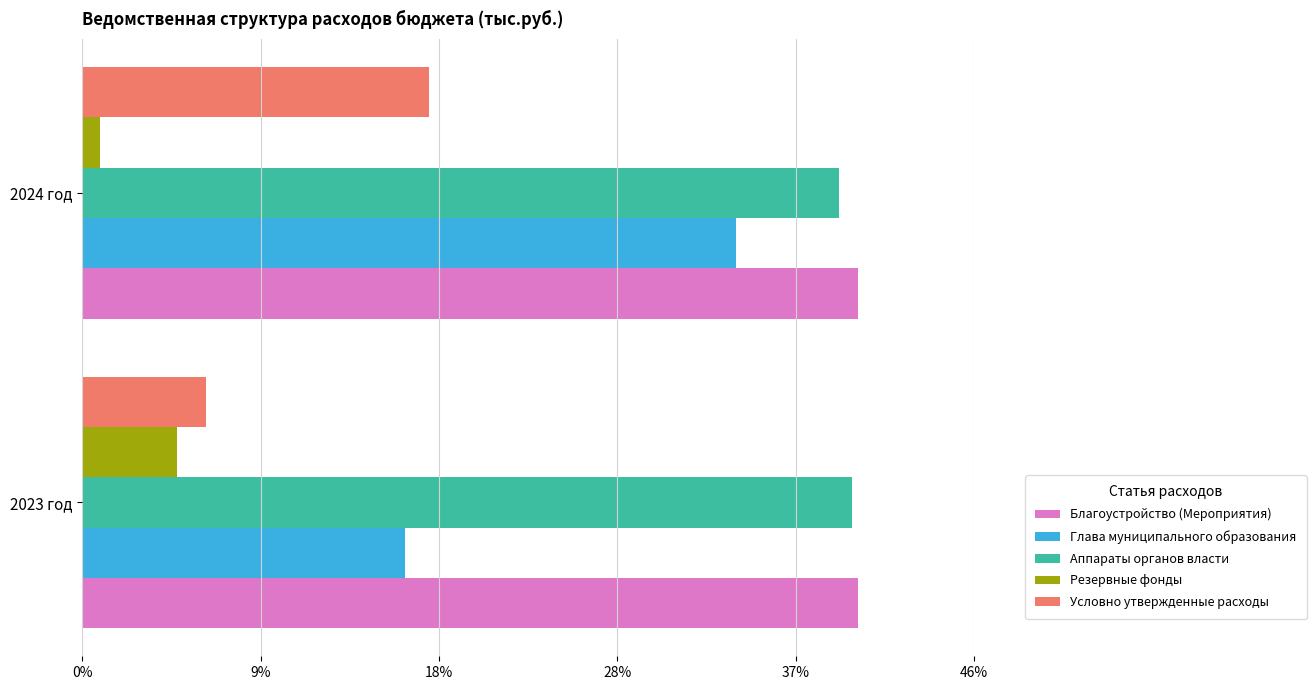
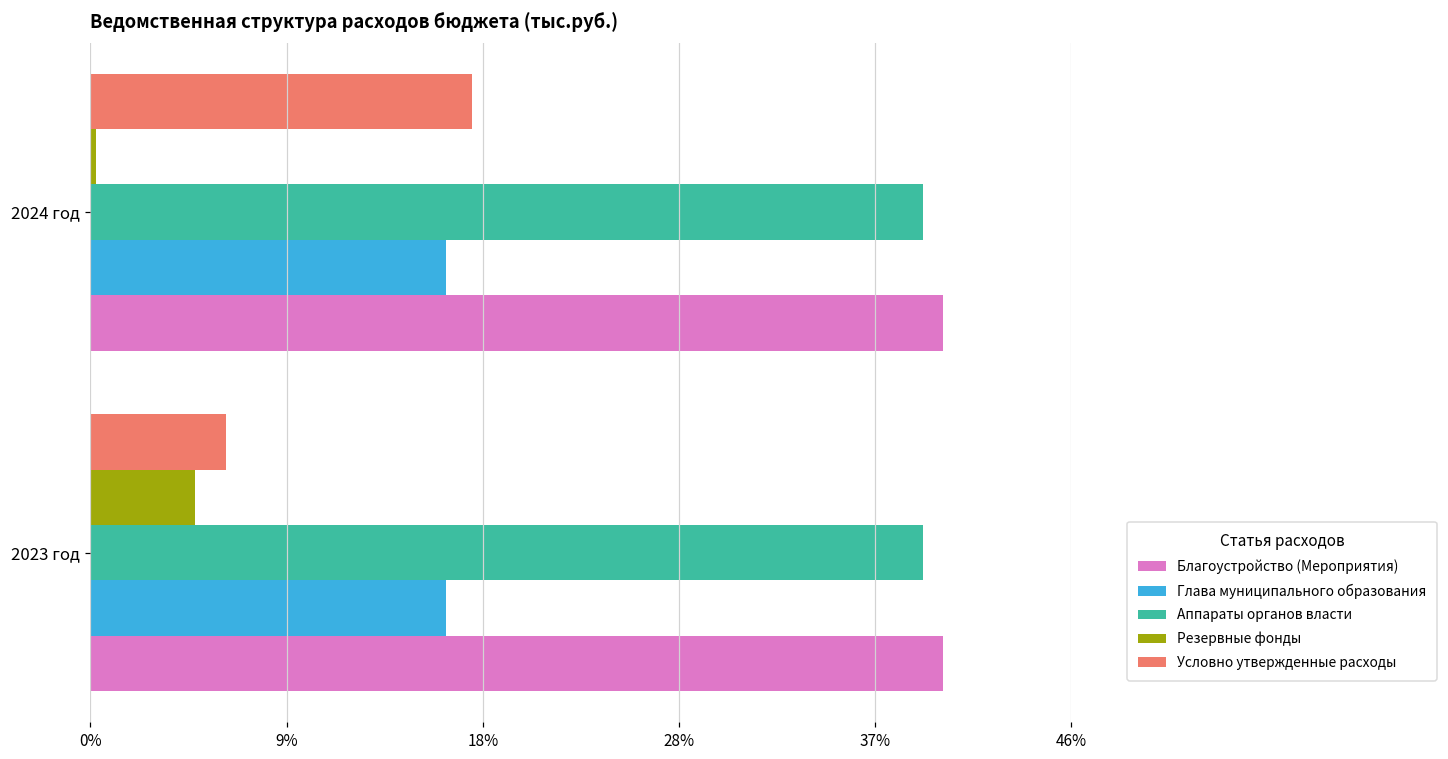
  {
    "Благоустройство (Мероприятия)": {
      "2024 год": "40.0%",
      "2023 год": "40.0%"
    },
    "Глава муниципального образования": {
-     "2024 год": "33.7%",
+     "2024 год": "16.7%",
      "2023 год": "16.7%"
    },
    "Аппараты органов власти": {
      "2024 год": "39.0%",
-     "2023 год": "39.7%"
+     "2023 год": "39.0%"
    },
    "Резервные фонды": {
-     "2024 год": "0.9%",
+     "2024 год": "0.3%",
      "2023 год": "4.9%"
    },
    "Условно утвержденные расходы": {
      "2024 год": "17.9%",
      "2023 год": "6.4%"
    }
  }
